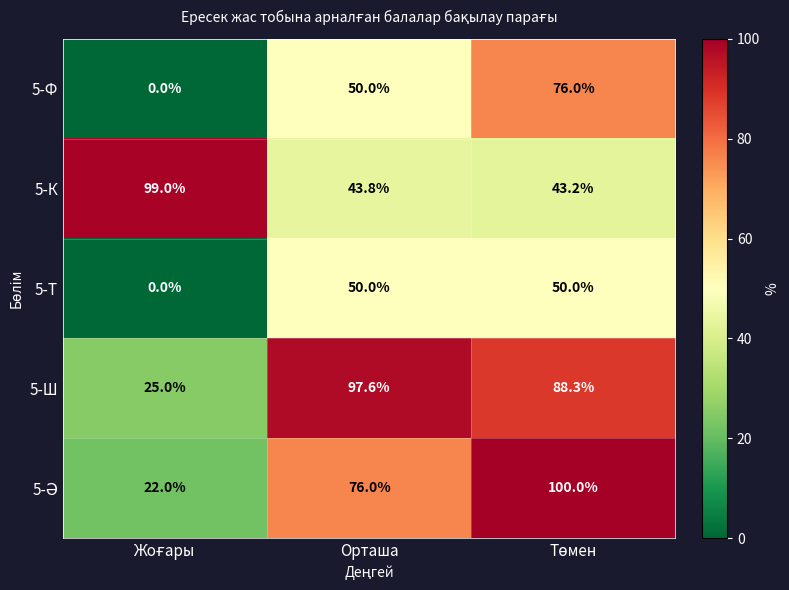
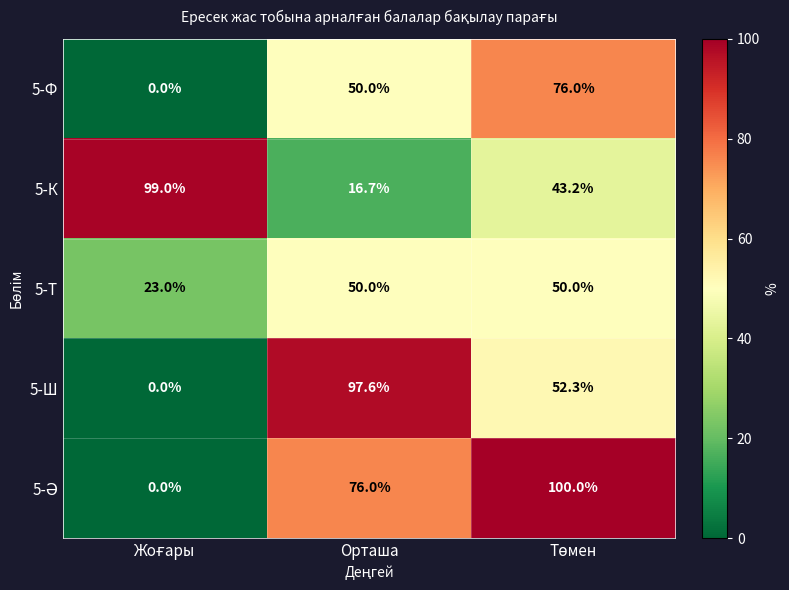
  {
    "5-Ф": {
      "Жоғары": "0.0%",
      "Орташа": "50.0%",
      "Төмен": "76.0%"
    },
    "5-К": {
      "Жоғары": "99.0%",
-     "Орташа": "43.8%",
+     "Орташа": "16.7%",
      "Төмен": "43.2%"
    },
    "5-Т": {
-     "Жоғары": "0.0%",
+     "Жоғары": "23.0%",
      "Орташа": "50.0%",
      "Төмен": "50.0%"
    },
    "5-Ш": {
-     "Жоғары": "25.0%",
+     "Жоғары": "0.0%",
      "Орташа": "97.6%",
-     "Төмен": "88.3%"
+     "Төмен": "52.3%"
    },
    "5-Ә": {
-     "Жоғары": "22.0%",
+     "Жоғары": "0.0%",
      "Орташа": "76.0%",
      "Төмен": "100.0%"
    }
  }
